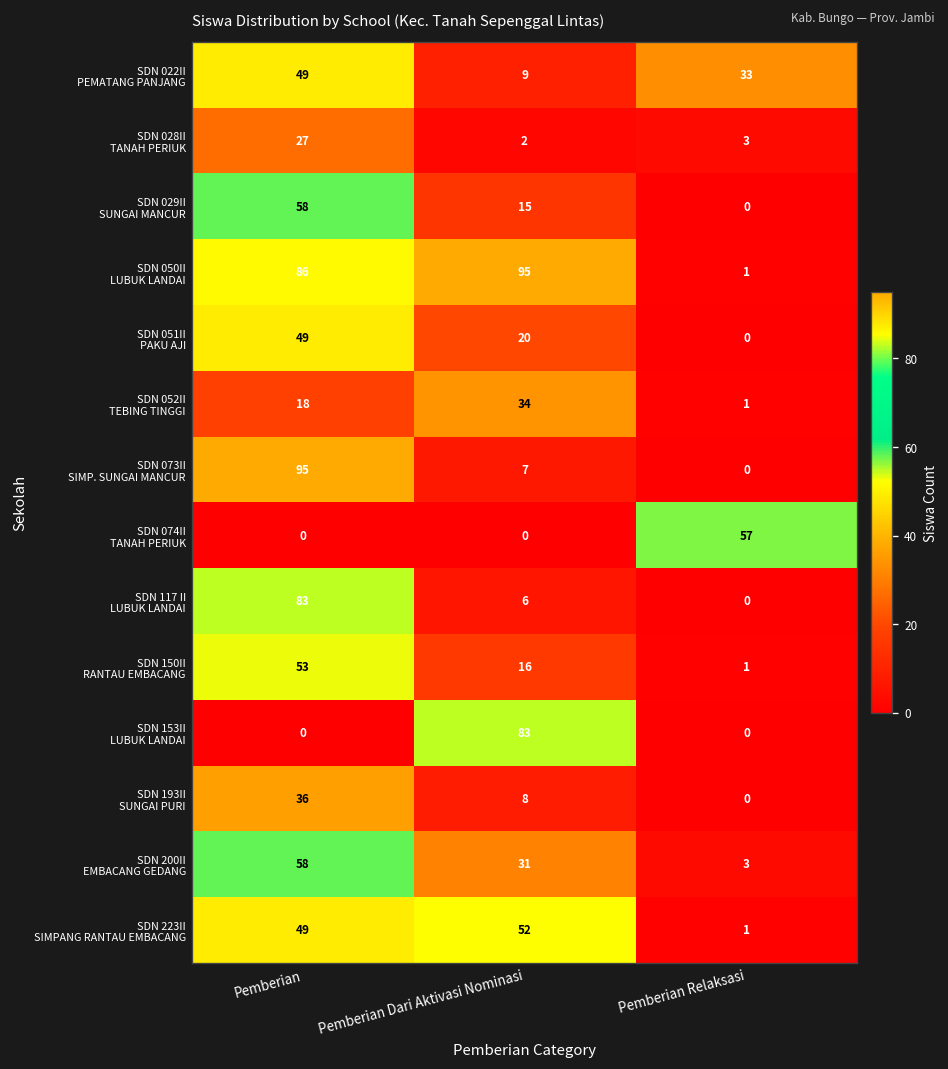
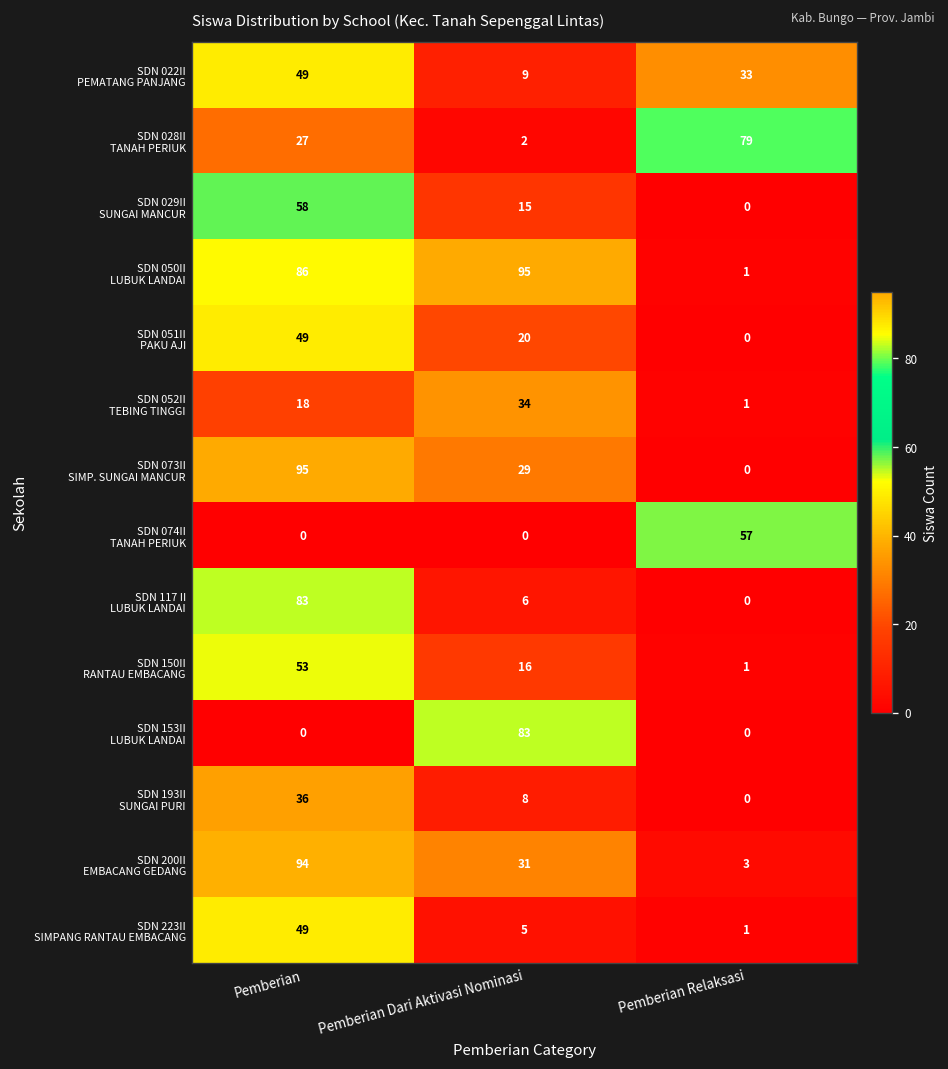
  {
    "SDN 022II PEMATANG PANJANG": {
      "Pemberian": 49,
      "Pemberian Dari Aktivasi Nominasi": 9,
      "Pemberian Relaksasi": 33
    },
    "SDN 028II TANAH PERIUK": {
      "Pemberian": 27,
      "Pemberian Dari Aktivasi Nominasi": 2,
-     "Pemberian Relaksasi": 3
+     "Pemberian Relaksasi": 79
    },
    "SDN 029II SUNGAI MANCUR": {
      "Pemberian": 58,
      "Pemberian Dari Aktivasi Nominasi": 15,
      "Pemberian Relaksasi": 0
    },
    "SDN 050II LUBUK LANDAI": {
      "Pemberian": 86,
      "Pemberian Dari Aktivasi Nominasi": 95,
      "Pemberian Relaksasi": 1
    },
    "SDN 051II PAKU AJI": {
      "Pemberian": 49,
      "Pemberian Dari Aktivasi Nominasi": 20,
      "Pemberian Relaksasi": 0
    },
    "SDN 052II TEBING TINGGI": {
      "Pemberian": 18,
      "Pemberian Dari Aktivasi Nominasi": 34,
      "Pemberian Relaksasi": 1
    },
    "SDN 073II SIMP. SUNGAI MANCUR": {
      "Pemberian": 95,
-     "Pemberian Dari Aktivasi Nominasi": 7,
+     "Pemberian Dari Aktivasi Nominasi": 29,
      "Pemberian Relaksasi": 0
    },
    "SDN 074II TANAH PERIUK": {
      "Pemberian": 0,
      "Pemberian Dari Aktivasi Nominasi": 0,
      "Pemberian Relaksasi": 57
    },
    "SDN 117 II LUBUK LANDAI": {
      "Pemberian": 83,
      "Pemberian Dari Aktivasi Nominasi": 6,
      "Pemberian Relaksasi": 0
    },
    "SDN 150II RANTAU EMBACANG": {
      "Pemberian": 53,
      "Pemberian Dari Aktivasi Nominasi": 16,
      "Pemberian Relaksasi": 1
    },
    "SDN 153II LUBUK LANDAI": {
      "Pemberian": 0,
      "Pemberian Dari Aktivasi Nominasi": 83,
      "Pemberian Relaksasi": 0
    },
    "SDN 193II SUNGAI PURI": {
      "Pemberian": 36,
      "Pemberian Dari Aktivasi Nominasi": 8,
      "Pemberian Relaksasi": 0
    },
    "SDN 200II EMBACANG GEDANG": {
-     "Pemberian": 58,
+     "Pemberian": 94,
      "Pemberian Dari Aktivasi Nominasi": 31,
      "Pemberian Relaksasi": 3
    },
    "SDN 223II SIMPANG RANTAU EMBACANG": {
      "Pemberian": 49,
-     "Pemberian Dari Aktivasi Nominasi": 52,
+     "Pemberian Dari Aktivasi Nominasi": 5,
      "Pemberian Relaksasi": 1
    }
  }
